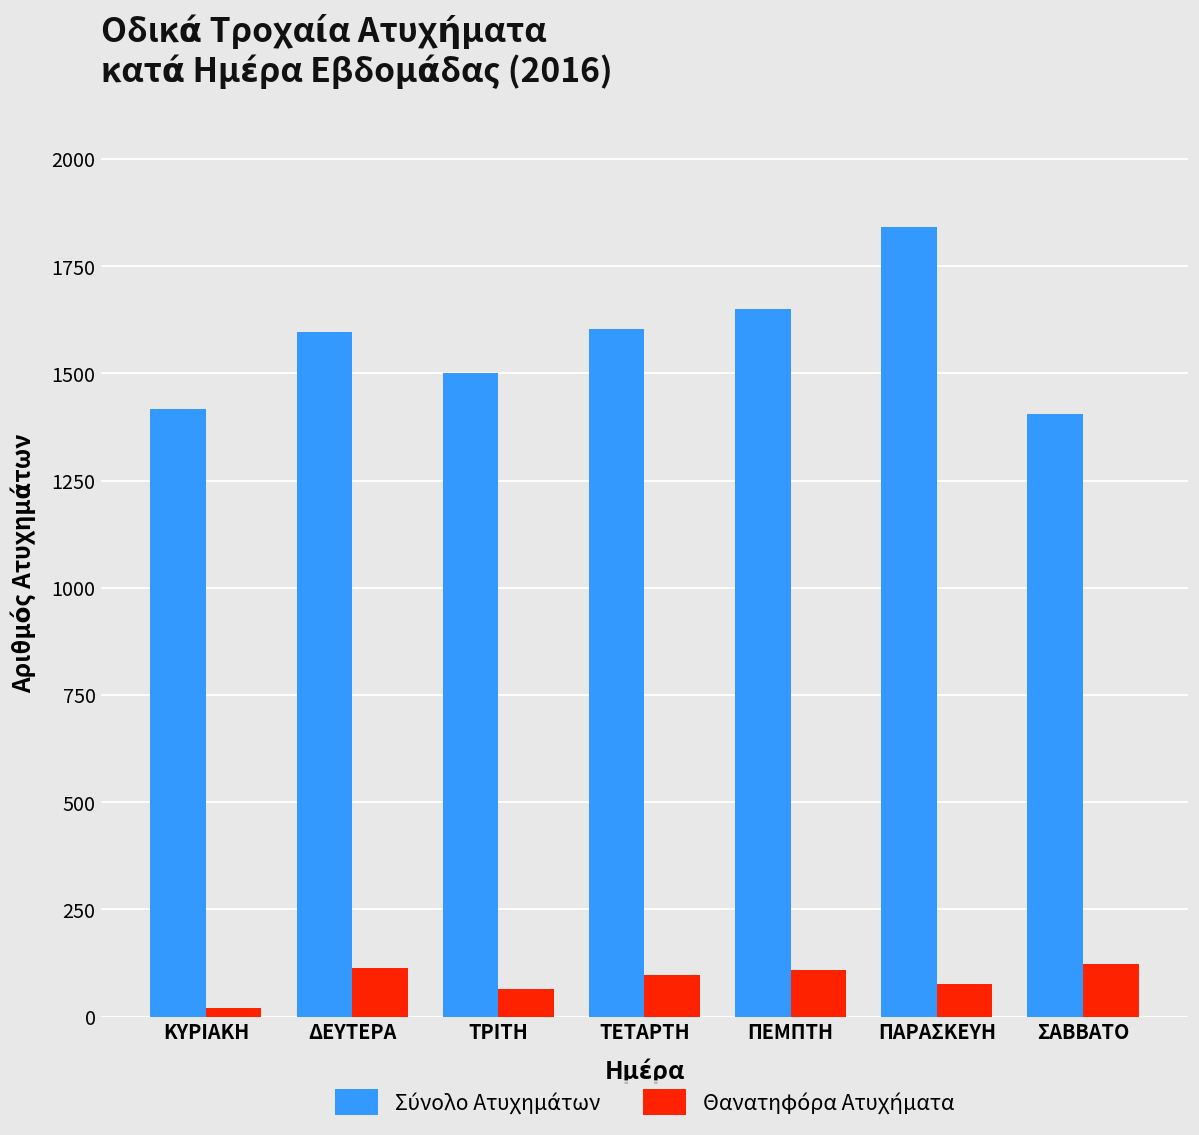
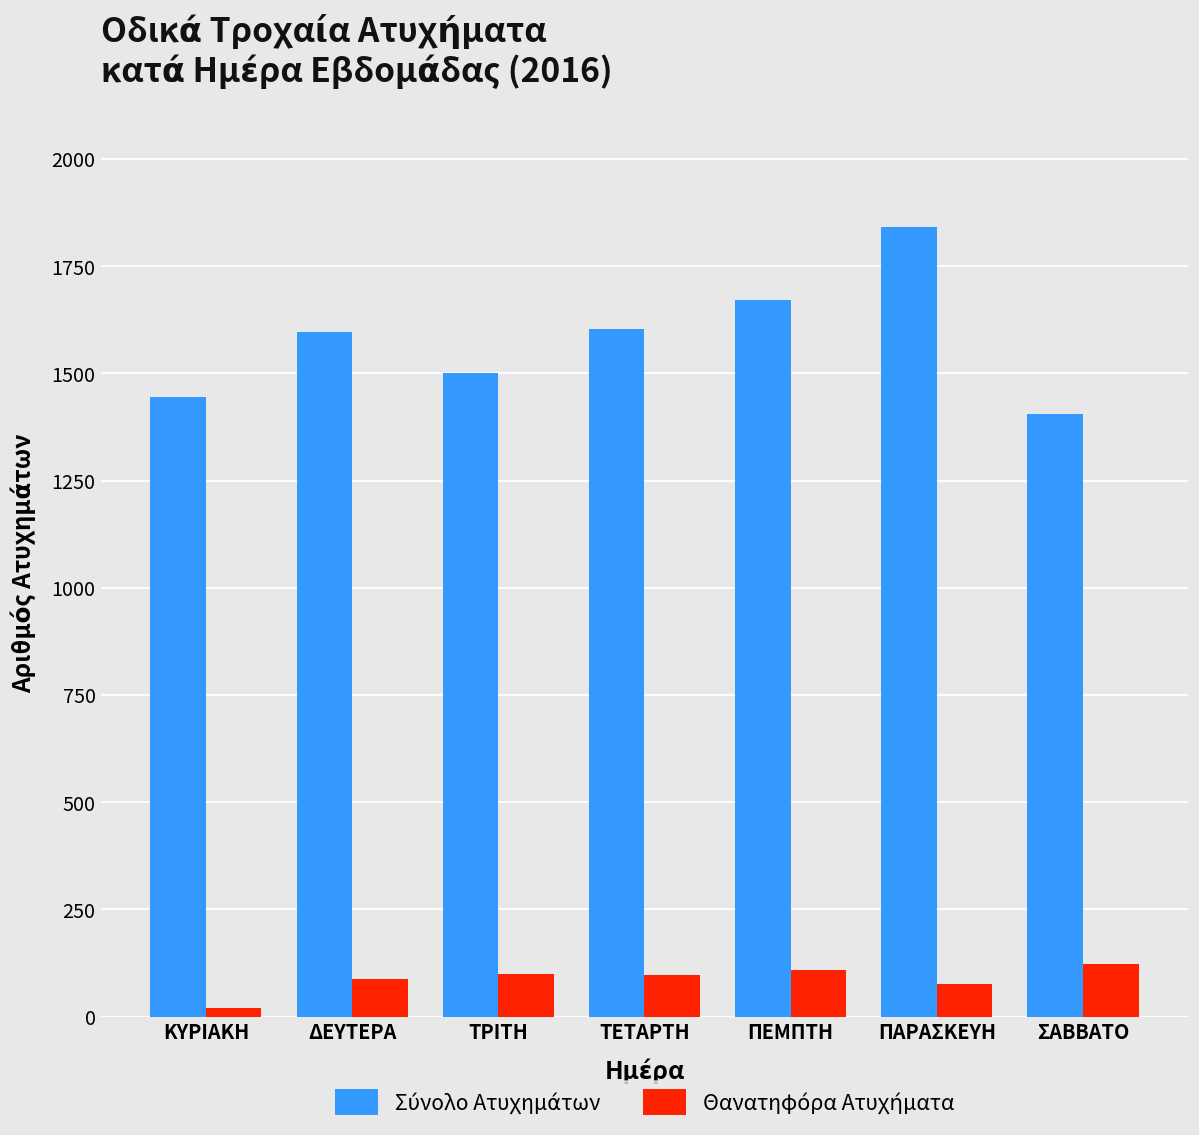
  {
    "Σύνολο Ατυχημάτων": {
-     "ΚΥΡΙΑΚΗ": 1420,
+     "ΚΥΡΙΑΚΗ": 1450,
      "ΔΕΥΤΕΡΑ": 1600,
      "ΤΡΙΤΗ": 1500,
      "ΤΕΤΑΡΤΗ": 1600,
-     "ΠΕΜΠΤΗ": 1650,
+     "ΠΕΜΠΤΗ": 1670,
      "ΠΑΡΑΣΚΕΥΗ": 1840,
      "ΣΑΒΒΑΤΟ": 1410
    },
    "Θανατηφόρα Ατυχήματα": {
      "ΚΥΡΙΑΚΗ": 20,
-     "ΔΕΥΤΕΡΑ": 110,
-     "ΤΡΙΤΗ": 60,
+     "ΔΕΥΤΕΡΑ": 90,
+     "ΤΡΙΤΗ": 100,
      "ΤΕΤΑΡΤΗ": 100,
      "ΠΕΜΠΤΗ": 110,
      "ΠΑΡΑΣΚΕΥΗ": 80,
      "ΣΑΒΒΑΤΟ": 120
    }
  }
